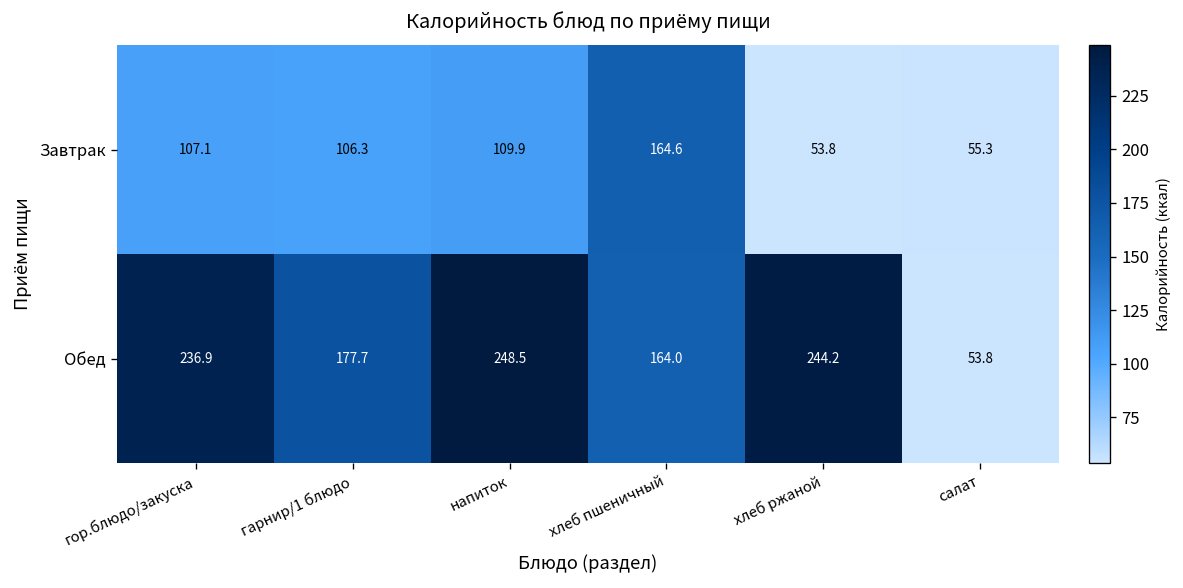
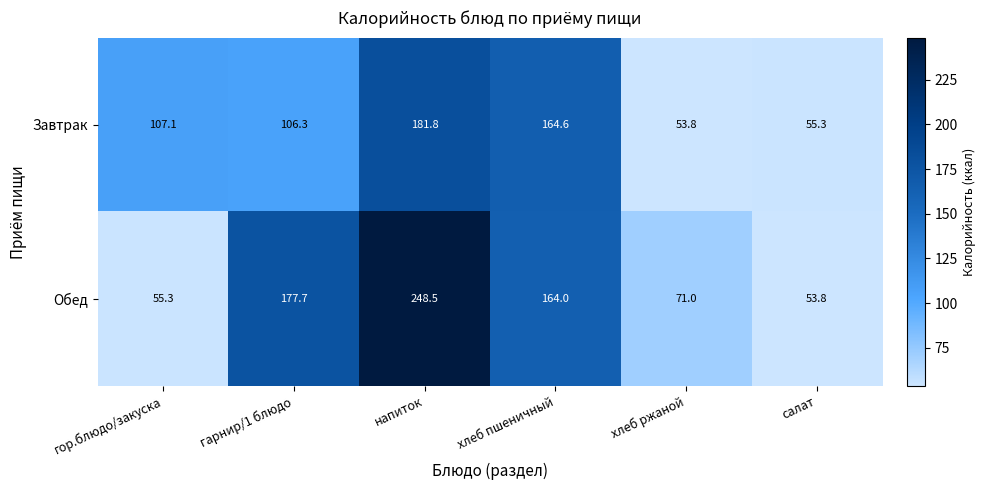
  {
    "Завтрак": {
      "гор.блюдо/закуска": 107.1,
      "гарнир/1 блюдо": 106.3,
-     "напиток": 109.9,
+     "напиток": 181.8,
      "хлеб пшеничный": 164.6,
      "хлеб ржаной": 53.8,
      "салат": 55.3
    },
    "Обед": {
-     "гор.блюдо/закуска": 236.9,
+     "гор.блюдо/закуска": 55.3,
      "гарнир/1 блюдо": 177.7,
      "напиток": 248.5,
      "хлеб пшеничный": 164.0,
-     "хлеб ржаной": 244.2,
+     "хлеб ржаной": 71.0,
      "салат": 53.8
    }
  }
